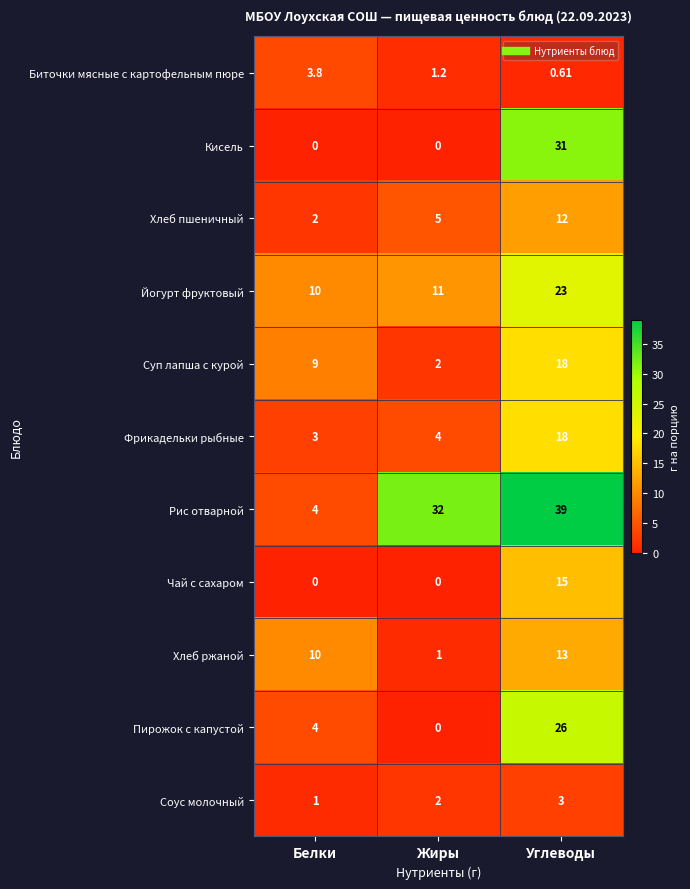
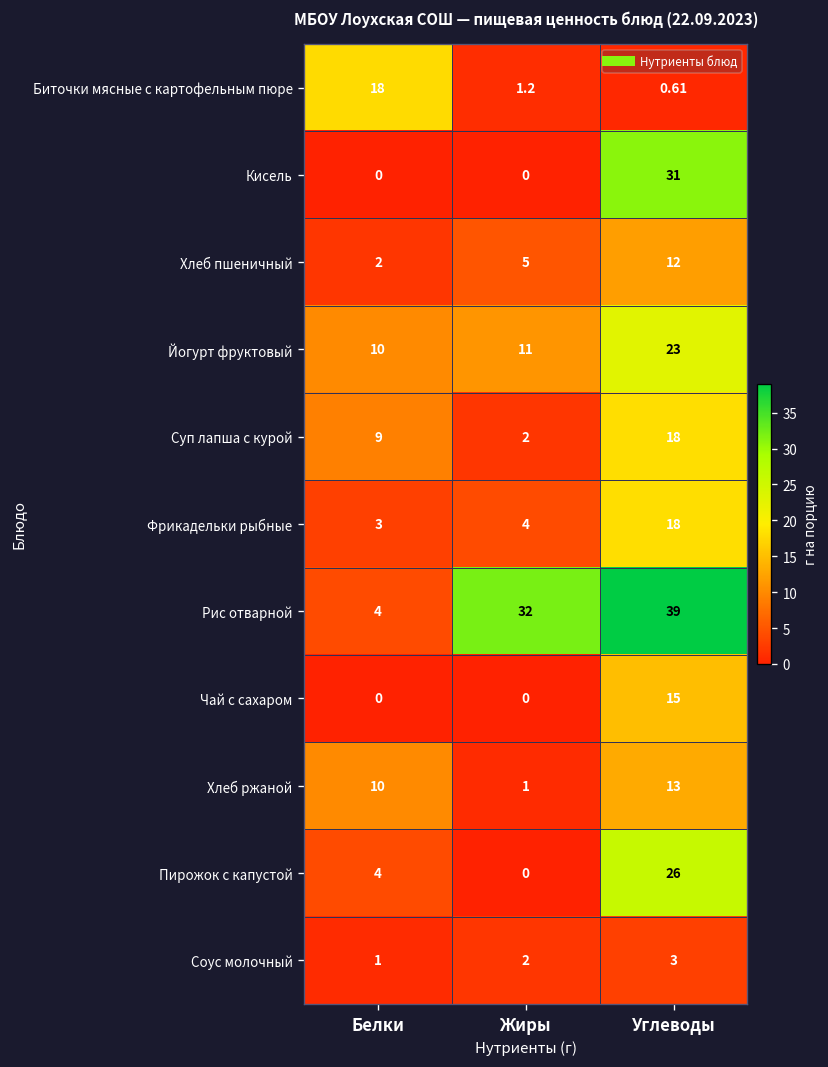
  {
    "Биточки мясные с картофельным пюре": {
-     "Белки": 3.8,
+     "Белки": 18,
      "Жиры": 1.2,
      "Углеводы": 0.61
    },
    "Кисель": {
      "Белки": 0,
      "Жиры": 0,
      "Углеводы": 31
    },
    "Хлеб пшеничный": {
      "Белки": 2,
      "Жиры": 5,
      "Углеводы": 12
    },
    "Йогурт фруктовый": {
      "Белки": 10,
      "Жиры": 11,
      "Углеводы": 23
    },
    "Суп лапша с курой": {
      "Белки": 9,
      "Жиры": 2,
      "Углеводы": 18
    },
    "Фрикадельки рыбные": {
      "Белки": 3,
      "Жиры": 4,
      "Углеводы": 18
    },
    "Рис отварной": {
      "Белки": 4,
      "Жиры": 32,
      "Углеводы": 39
    },
    "Чай с сахаром": {
      "Белки": 0,
      "Жиры": 0,
      "Углеводы": 15
    },
    "Хлеб ржаной": {
      "Белки": 10,
      "Жиры": 1,
      "Углеводы": 13
    },
    "Пирожок с капустой": {
      "Белки": 4,
      "Жиры": 0,
      "Углеводы": 26
    },
    "Соус молочный": {
      "Белки": 1,
      "Жиры": 2,
      "Углеводы": 3
    }
  }
